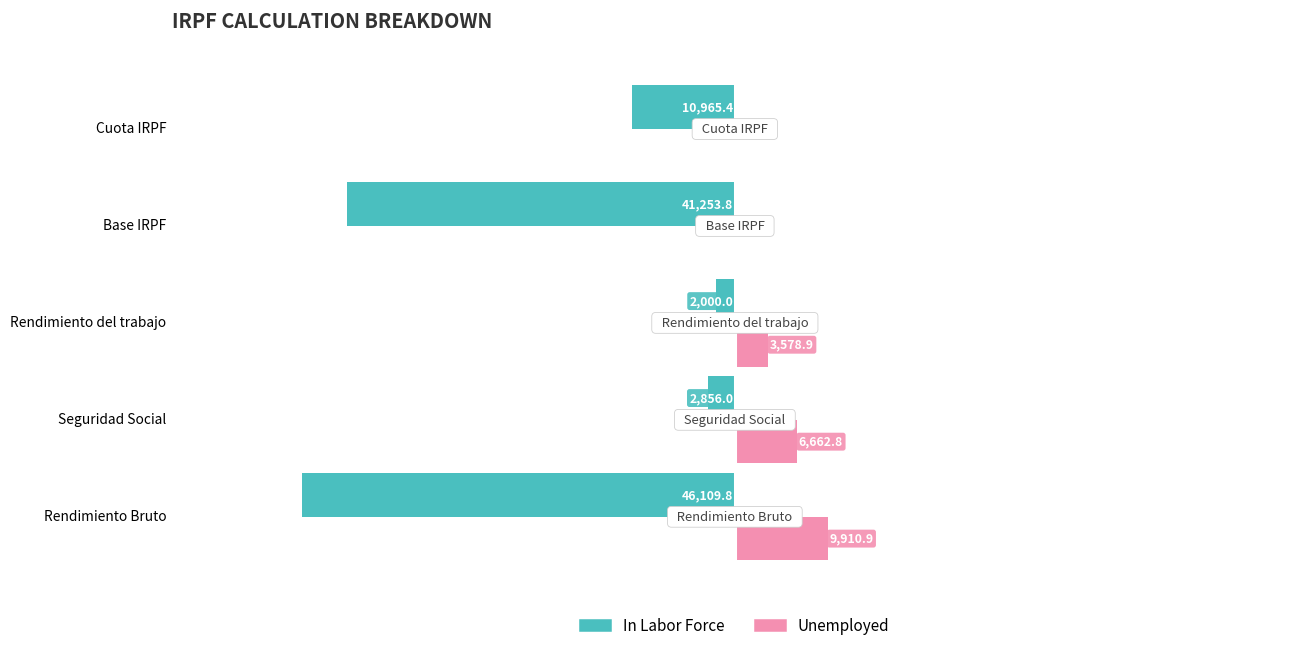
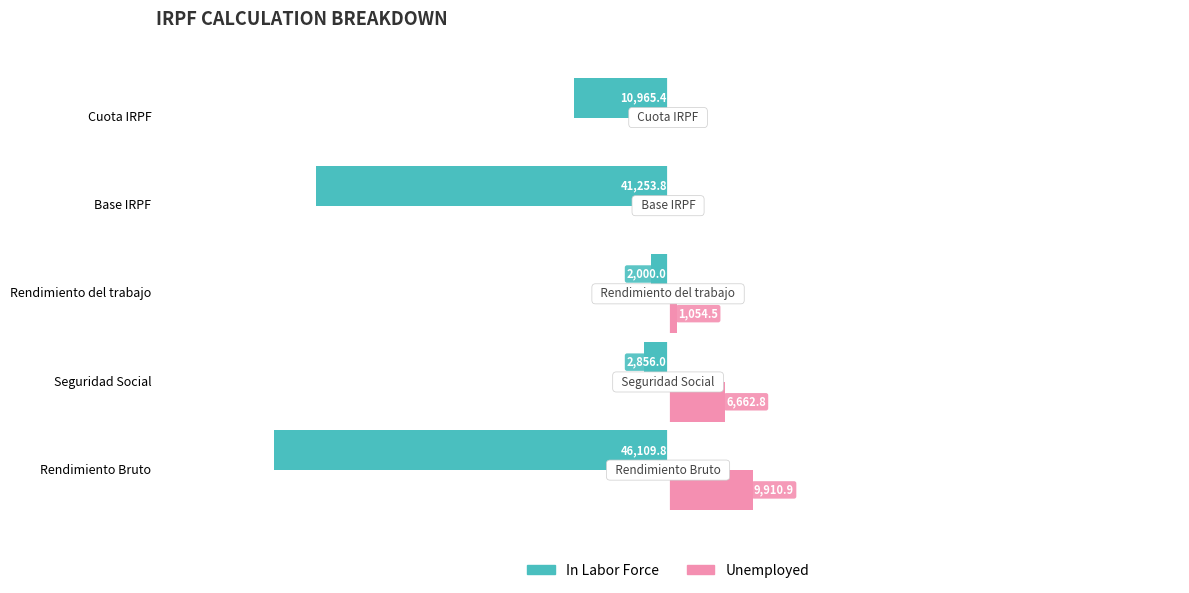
  {
    "Unemployed": {
-     "Rendimiento del trabajo": "3,578.9"
+     "Rendimiento del trabajo": "1,054.5"
    }
  }
